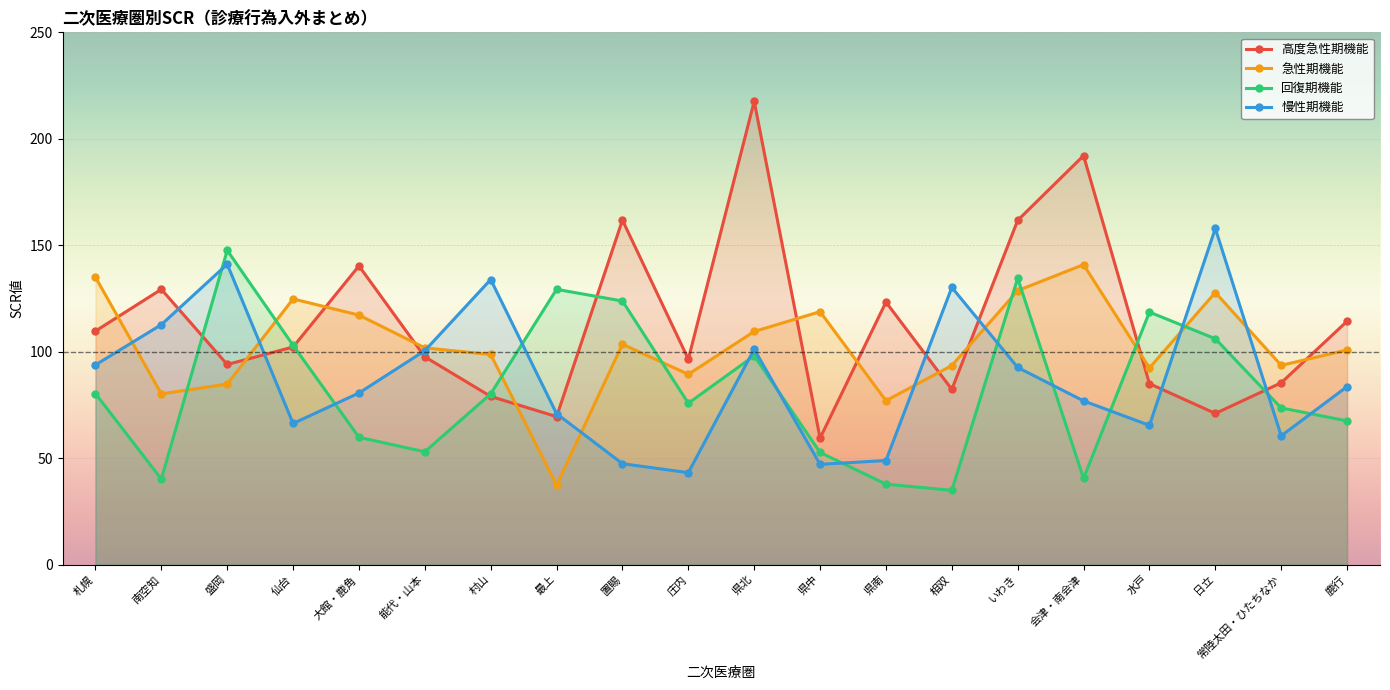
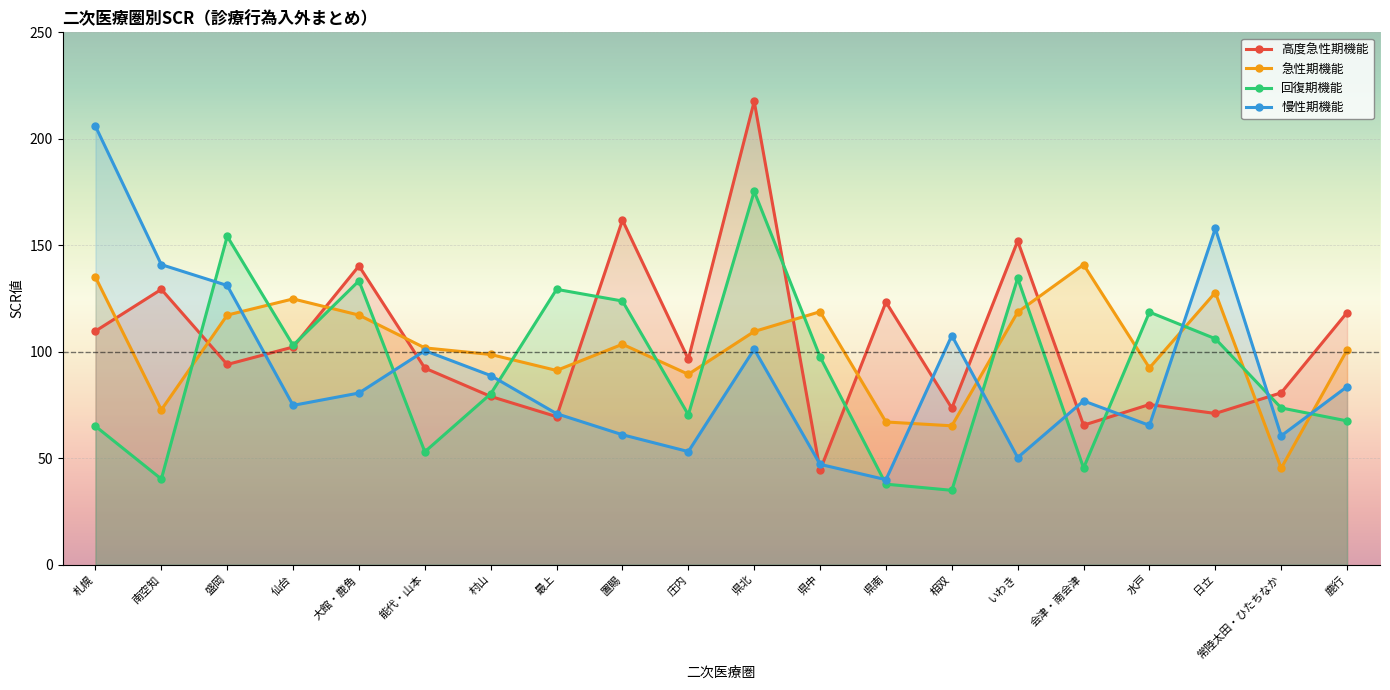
  {
    "高度急性期機能": {
      "札幌": 110,
      "南空知": 129,
      "盛岡": 94,
      "大館・鹿角": 140,
-     "能代・山本": 98,
+     "能代・山本": 92,
      "最上": 70,
      "置賜": 162,
      "庄内": 97,
      "県北": 218,
-     "県中": 59,
+     "県中": 44,
      "県南": 123,
-     "相双": 82,
-     "いわき": 162,
-     "会津・南会津": 192,
-     "水戸": 85,
+     "相双": 74,
+     "いわき": 152,
+     "会津・南会津": 66,
+     "水戸": 75,
      "日立": 71,
-     "常陸太田・ひたちなか": 85,
-     "鹿行": 114
+     "常陸太田・ひたちなか": 81,
+     "鹿行": 118
    },
    "急性期機能": {
      "札幌": 135,
-     "南空知": 80,
-     "盛岡": 85,
+     "南空知": 73,
+     "盛岡": 117,
      "仙台": 125,
      "大館・鹿角": 117,
      "能代・山本": 102,
      "村山": 99,
-     "最上": 37,
+     "最上": 91,
      "置賜": 104,
      "庄内": 89,
      "県北": 110,
      "県中": 119,
-     "県南": 77,
-     "相双": 94,
-     "いわき": 129,
+     "県南": 67,
+     "相双": 65,
+     "いわき": 119,
      "会津・南会津": 141,
      "水戸": 92,
      "日立": 128,
-     "常陸太田・ひたちなか": 94,
+     "常陸太田・ひたちなか": 45,
      "鹿行": 101
    },
    "回復期機能": {
-     "札幌": 80,
+     "札幌": 65,
      "南空知": 40,
-     "盛岡": 148,
-     "大館・鹿角": 60,
+     "盛岡": 154,
+     "大館・鹿角": 133,
      "能代・山本": 53,
      "最上": 129,
      "置賜": 124,
-     "庄内": 76,
-     "県北": 98,
-     "県中": 53,
+     "庄内": 70,
+     "県北": 175,
+     "県中": 98,
      "県南": 38,
      "相双": 35,
      "いわき": 135,
-     "会津・南会津": 41,
+     "会津・南会津": 45,
      "水戸": 119,
      "日立": 106,
      "常陸太田・ひたちなか": 74,
      "鹿行": 68
    },
    "慢性期機能": {
-     "札幌": 94,
-     "南空知": 113,
-     "盛岡": 141,
-     "仙台": 66,
+     "札幌": 206,
+     "南空知": 141,
+     "盛岡": 131,
+     "仙台": 75,
      "大館・鹿角": 81,
      "能代・山本": 101,
-     "村山": 134,
+     "村山": 89,
      "最上": 71,
-     "置賜": 47,
-     "庄内": 43,
+     "置賜": 61,
+     "庄内": 53,
      "県北": 101,
      "県中": 47,
-     "県南": 49,
-     "相双": 130,
-     "いわき": 93,
+     "県南": 40,
+     "相双": 108,
+     "いわき": 50,
      "会津・南会津": 77,
      "水戸": 65,
      "日立": 158,
      "常陸太田・ひたちなか": 61,
      "鹿行": 84
    }
  }
